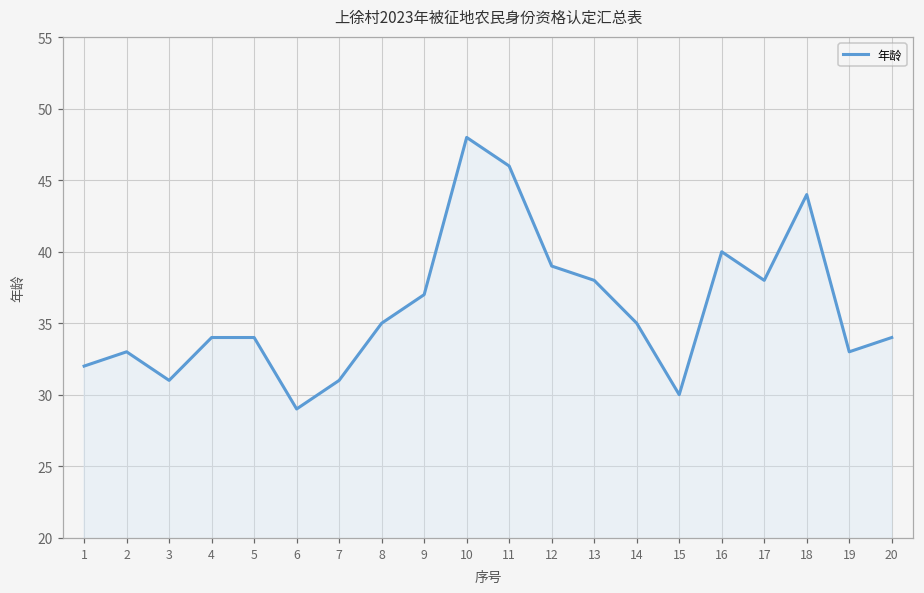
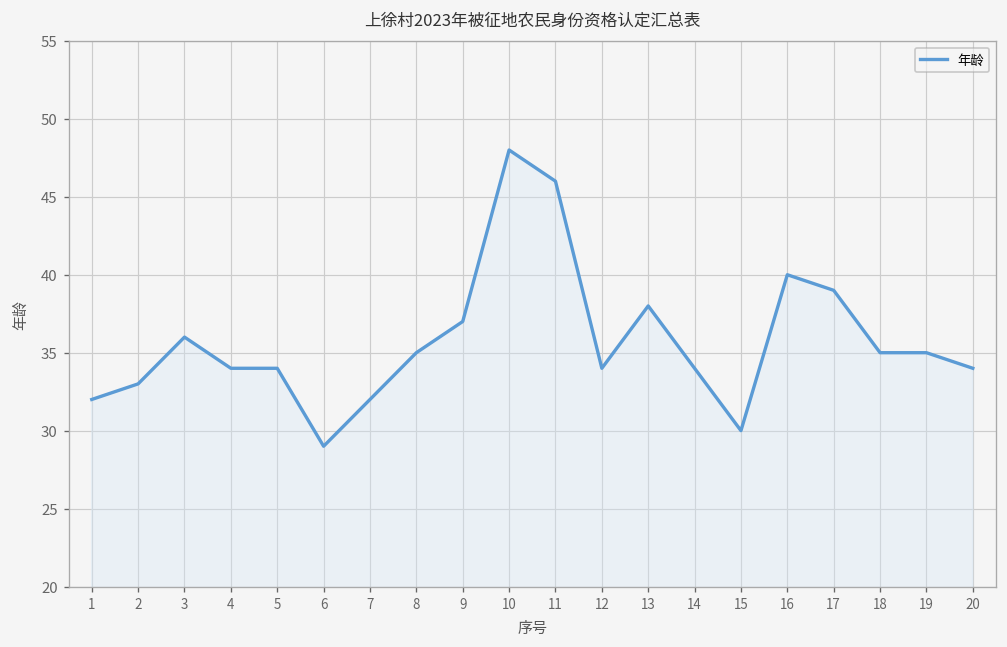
  {
    "1": 32,
    "2": 33,
-   "3": 31,
+   "3": 36,
    "4": 34,
    "5": 34,
    "6": 29,
-   "7": 31,
+   "7": 32,
    "8": 35,
    "9": 37,
    "10": 48,
    "11": 46,
-   "12": 39,
+   "12": 34,
    "13": 38,
-   "14": 35,
+   "14": 34,
    "15": 30,
    "16": 40,
-   "17": 38,
-   "18": 44,
-   "19": 33,
+   "17": 39,
+   "18": 35,
+   "19": 35,
    "20": 34
  }
